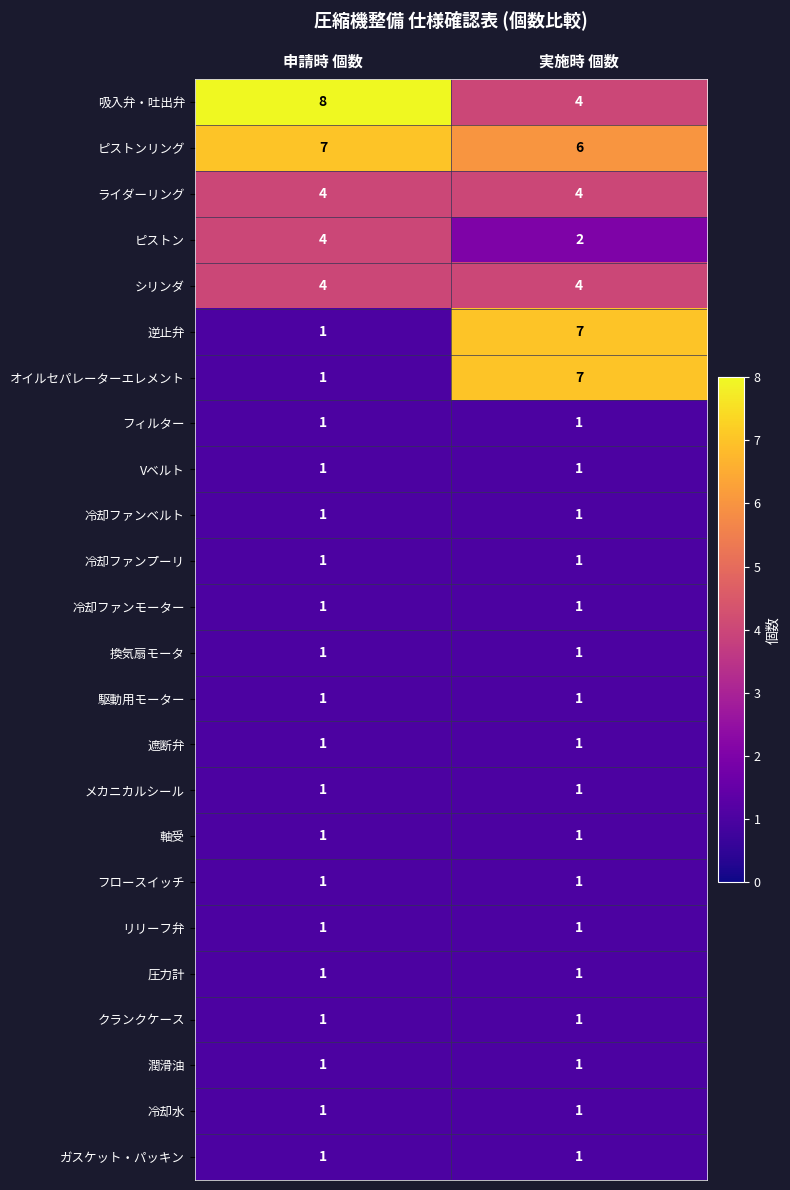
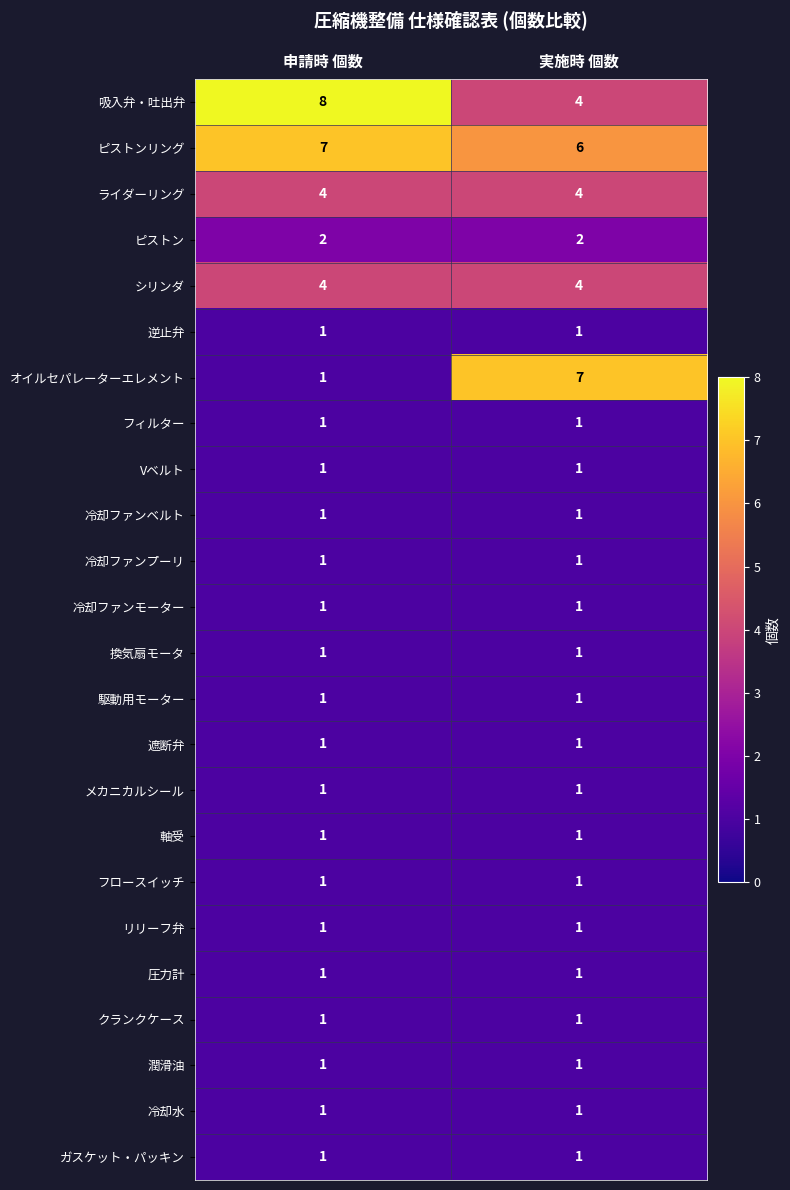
  {
    "吸入弁・吐出弁": {
      "申請時 個数": 8,
      "実施時 個数": 4
    },
    "ピストンリング": {
      "申請時 個数": 7,
      "実施時 個数": 6
    },
    "ライダーリング": {
      "申請時 個数": 4,
      "実施時 個数": 4
    },
    "ピストン": {
-     "申請時 個数": 4,
+     "申請時 個数": 2,
      "実施時 個数": 2
    },
    "シリンダ": {
      "申請時 個数": 4,
      "実施時 個数": 4
    },
    "逆止弁": {
      "申請時 個数": 1,
-     "実施時 個数": 7
+     "実施時 個数": 1
    },
    "オイルセパレーターエレメント": {
      "申請時 個数": 1,
      "実施時 個数": 7
    },
    "フィルター": {
      "申請時 個数": 1,
      "実施時 個数": 1
    },
    "Vベルト": {
      "申請時 個数": 1,
      "実施時 個数": 1
    },
    "冷却ファンベルト": {
      "申請時 個数": 1,
      "実施時 個数": 1
    },
    "冷却ファンプーリ": {
      "申請時 個数": 1,
      "実施時 個数": 1
    },
    "冷却ファンモーター": {
      "申請時 個数": 1,
      "実施時 個数": 1
    },
    "換気扇モータ": {
      "申請時 個数": 1,
      "実施時 個数": 1
    },
    "駆動用モーター": {
      "申請時 個数": 1,
      "実施時 個数": 1
    },
    "遮断弁": {
      "申請時 個数": 1,
      "実施時 個数": 1
    },
    "メカニカルシール": {
      "申請時 個数": 1,
      "実施時 個数": 1
    },
    "軸受": {
      "申請時 個数": 1,
      "実施時 個数": 1
    },
    "フロースイッチ": {
      "申請時 個数": 1,
      "実施時 個数": 1
    },
    "リリーフ弁": {
      "申請時 個数": 1,
      "実施時 個数": 1
    },
    "圧力計": {
      "申請時 個数": 1,
      "実施時 個数": 1
    },
    "クランクケース": {
      "申請時 個数": 1,
      "実施時 個数": 1
    },
    "潤滑油": {
      "申請時 個数": 1,
      "実施時 個数": 1
    },
    "冷却水": {
      "申請時 個数": 1,
      "実施時 個数": 1
    },
    "ガスケット・パッキン": {
      "申請時 個数": 1,
      "実施時 個数": 1
    }
  }
